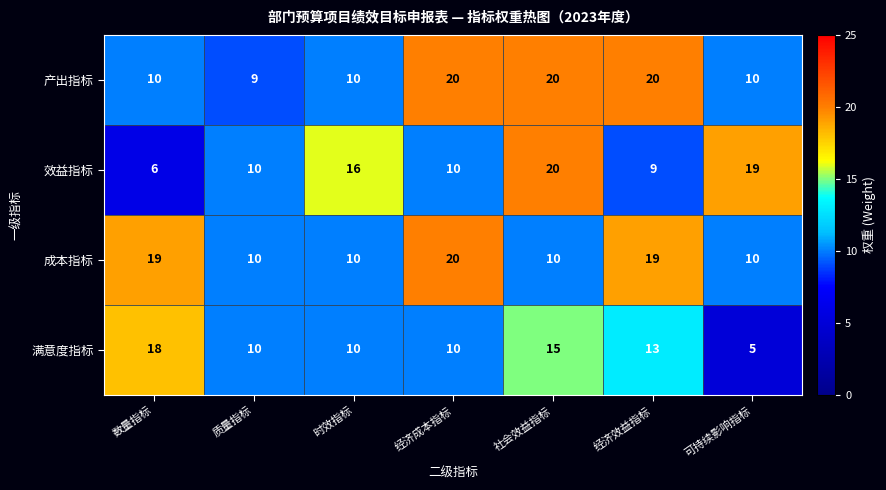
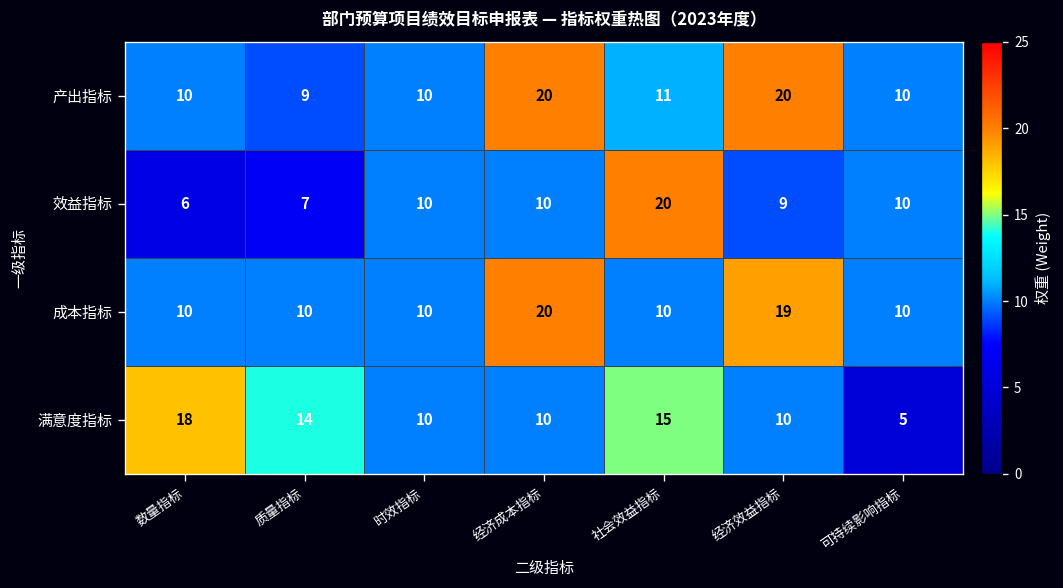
  {
    "产出指标": {
      "数量指标": 10,
      "质量指标": 9,
      "时效指标": 10,
      "经济成本指标": 20,
-     "社会效益指标": 20,
+     "社会效益指标": 11,
      "经济效益指标": 20,
      "可持续影响指标": 10
    },
    "效益指标": {
      "数量指标": 6,
-     "质量指标": 10,
-     "时效指标": 16,
+     "质量指标": 7,
+     "时效指标": 10,
      "经济成本指标": 10,
      "社会效益指标": 20,
      "经济效益指标": 9,
-     "可持续影响指标": 19
+     "可持续影响指标": 10
    },
    "成本指标": {
-     "数量指标": 19,
+     "数量指标": 10,
      "质量指标": 10,
      "时效指标": 10,
      "经济成本指标": 20,
      "社会效益指标": 10,
      "经济效益指标": 19,
      "可持续影响指标": 10
    },
    "满意度指标": {
      "数量指标": 18,
-     "质量指标": 10,
+     "质量指标": 14,
      "时效指标": 10,
      "经济成本指标": 10,
      "社会效益指标": 15,
-     "经济效益指标": 13,
+     "经济效益指标": 10,
      "可持续影响指标": 5
    }
  }
